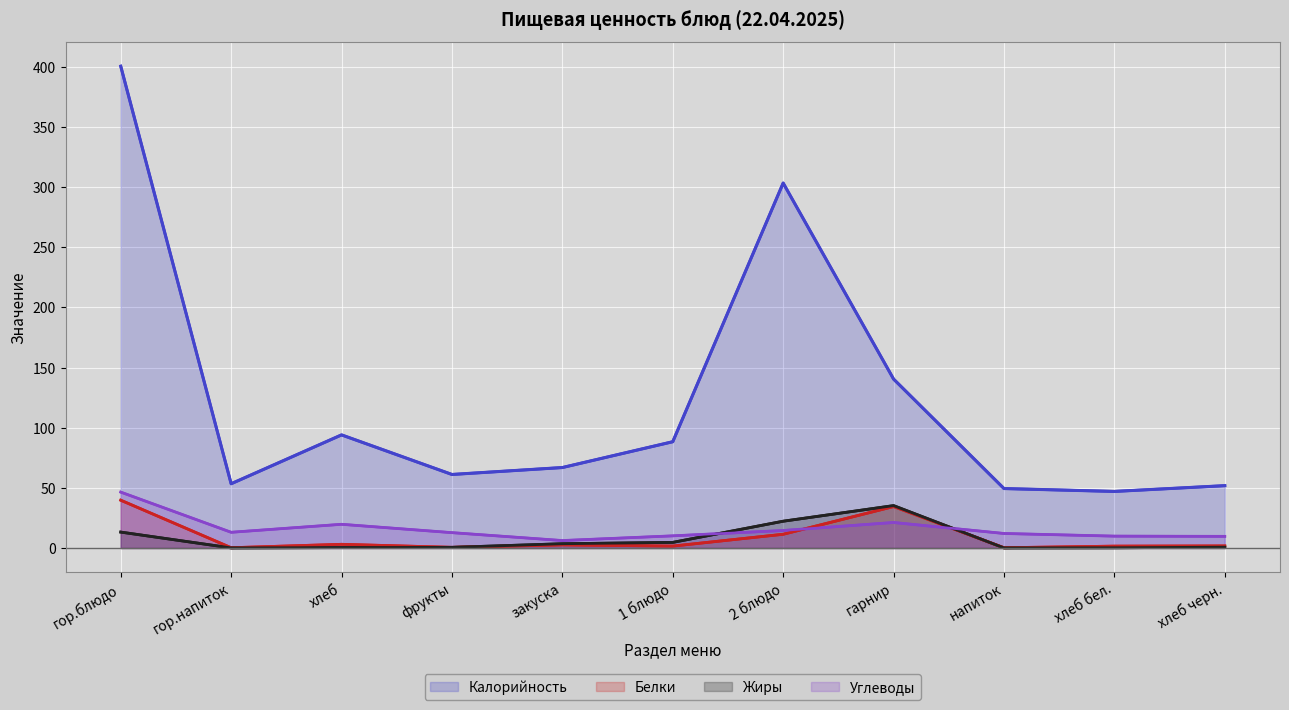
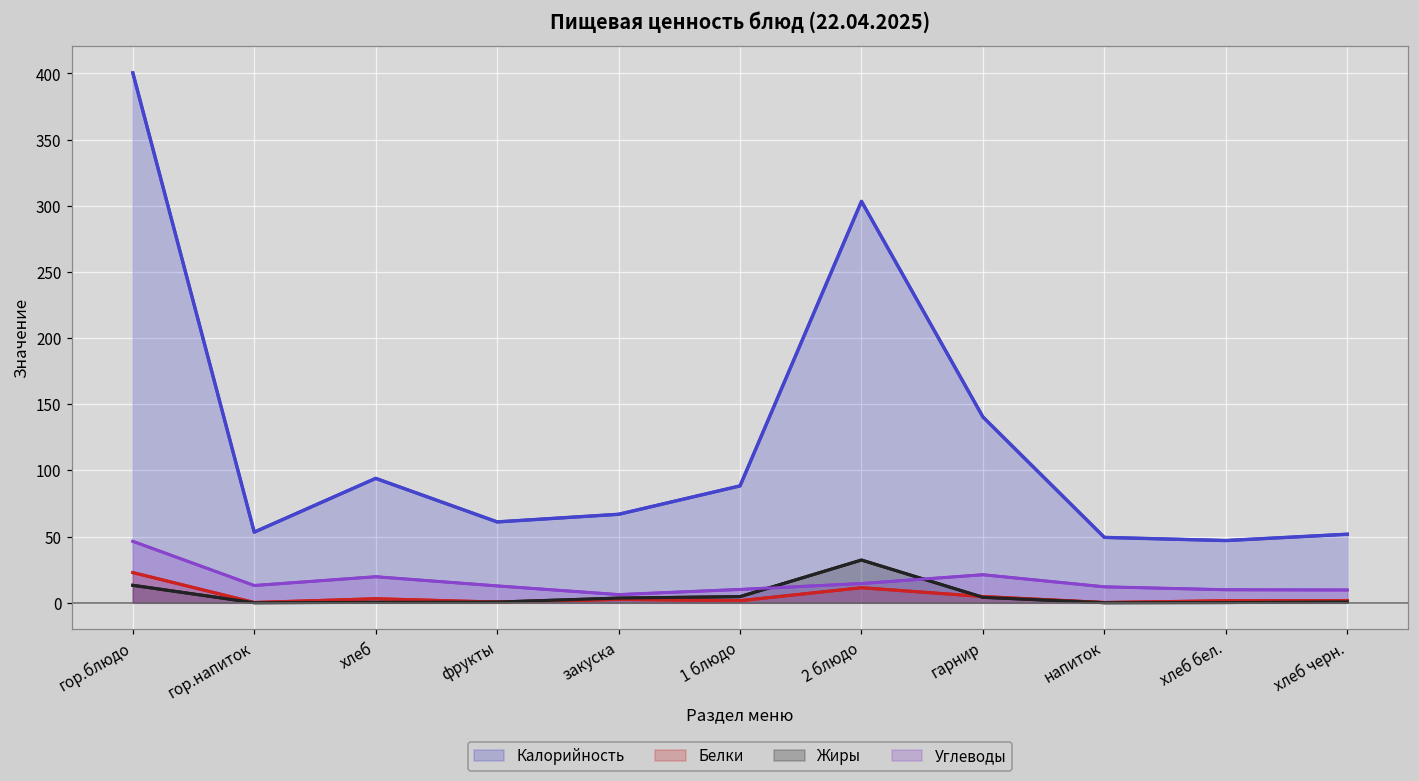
  {
    "Белки": {
-     "гор.блюдо": 40,
+     "гор.блюдо": 23,
      "хлеб": 3,
      "1 блюдо": 2,
      "2 блюдо": 11,
-     "гарнир": 34
+     "гарнир": 5
    },
    "Жиры": {
      "гор.блюдо": 13,
      "хлеб": 0,
      "1 блюдо": 5,
-     "2 блюдо": 22,
-     "гарнир": 35
+     "2 блюдо": 32,
+     "гарнир": 4
    }
  }
